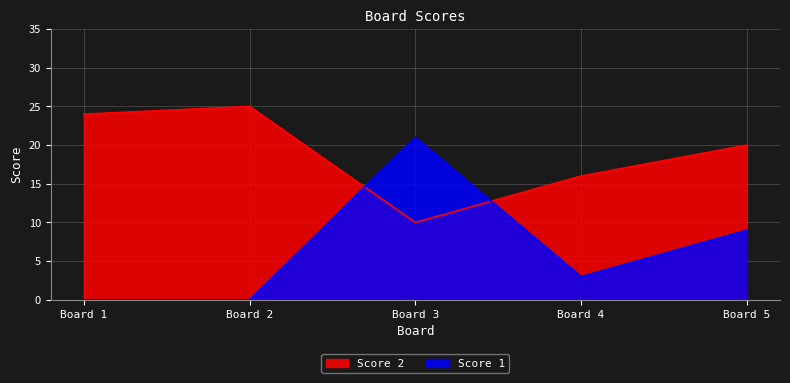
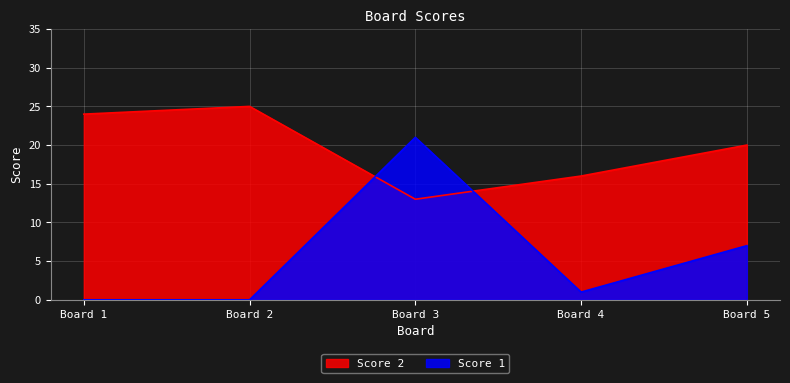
  {
    "Score 2": {
      "Board 1": 24,
      "Board 2": 25,
-     "Board 3": 10,
+     "Board 3": 13,
      "Board 4": 16,
      "Board 5": 20
    },
    "Score 1": {
      "Board 1": 0,
      "Board 2": 0,
      "Board 3": 21,
-     "Board 4": 3,
-     "Board 5": 9
+     "Board 4": 1,
+     "Board 5": 7
    }
  }
